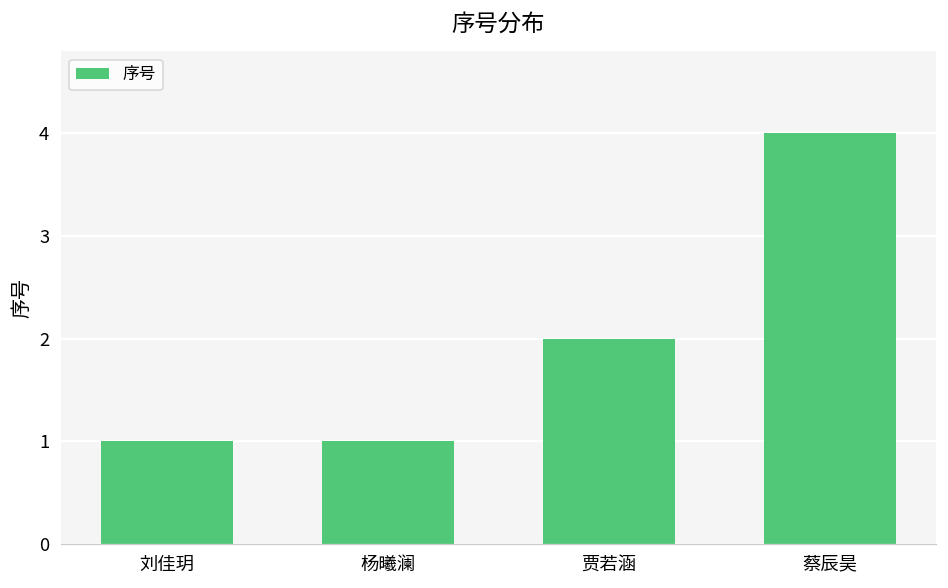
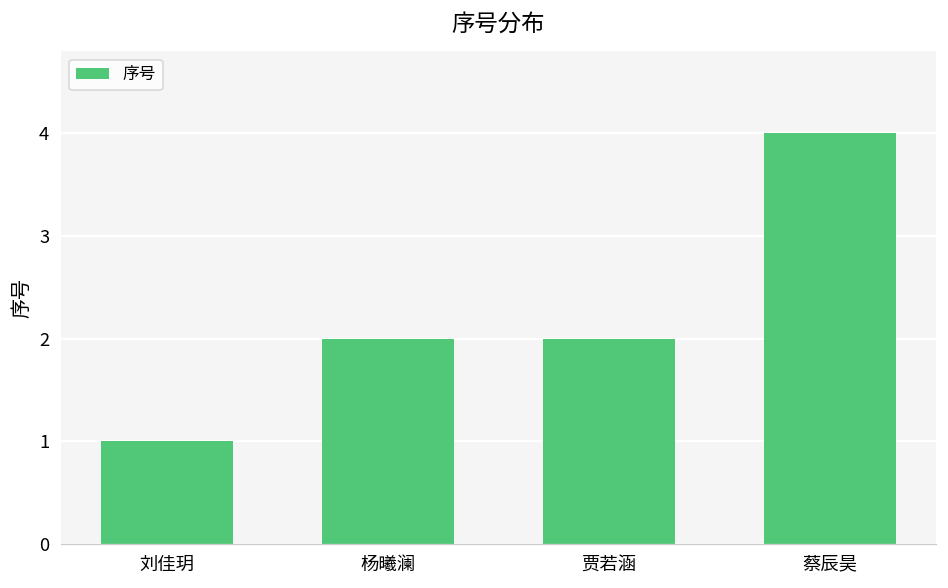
  {
    "刘佳玥": 1,
-   "杨曦澜": 1,
+   "杨曦澜": 2,
    "贾若涵": 2,
    "蔡辰昊": 4
  }
